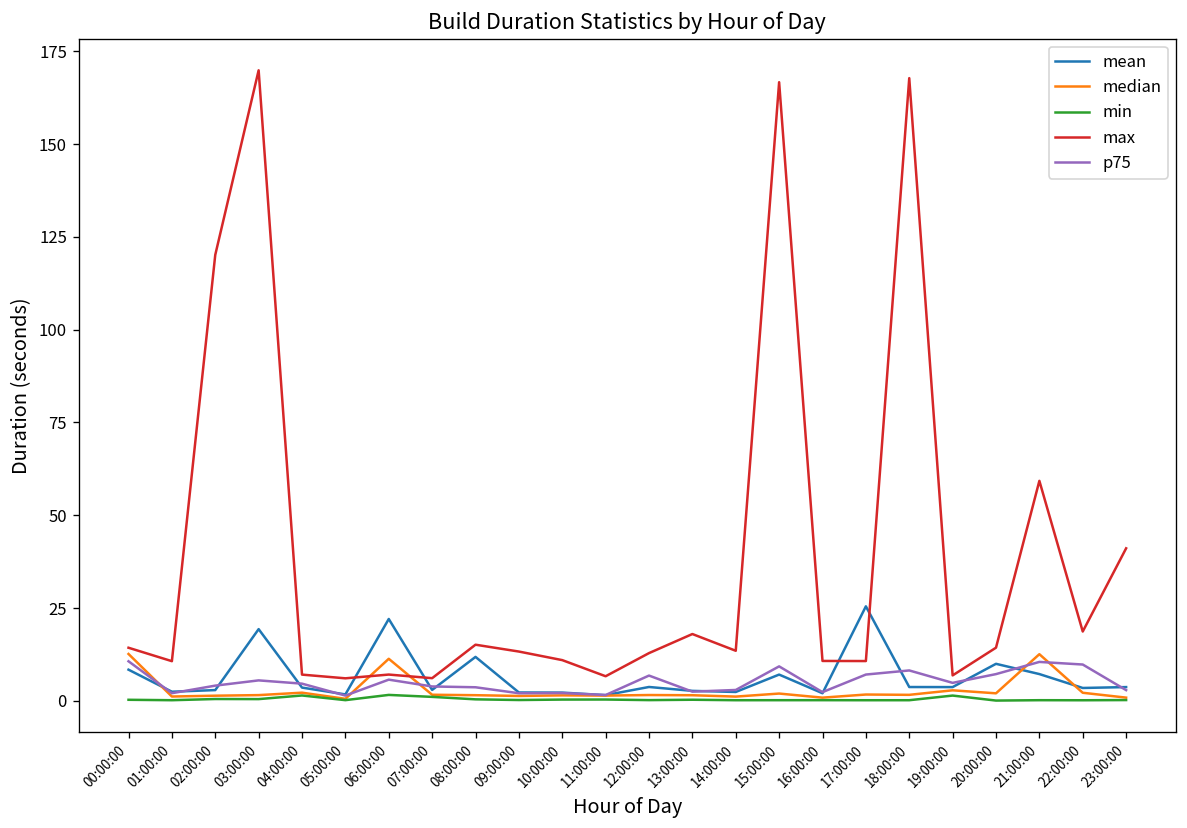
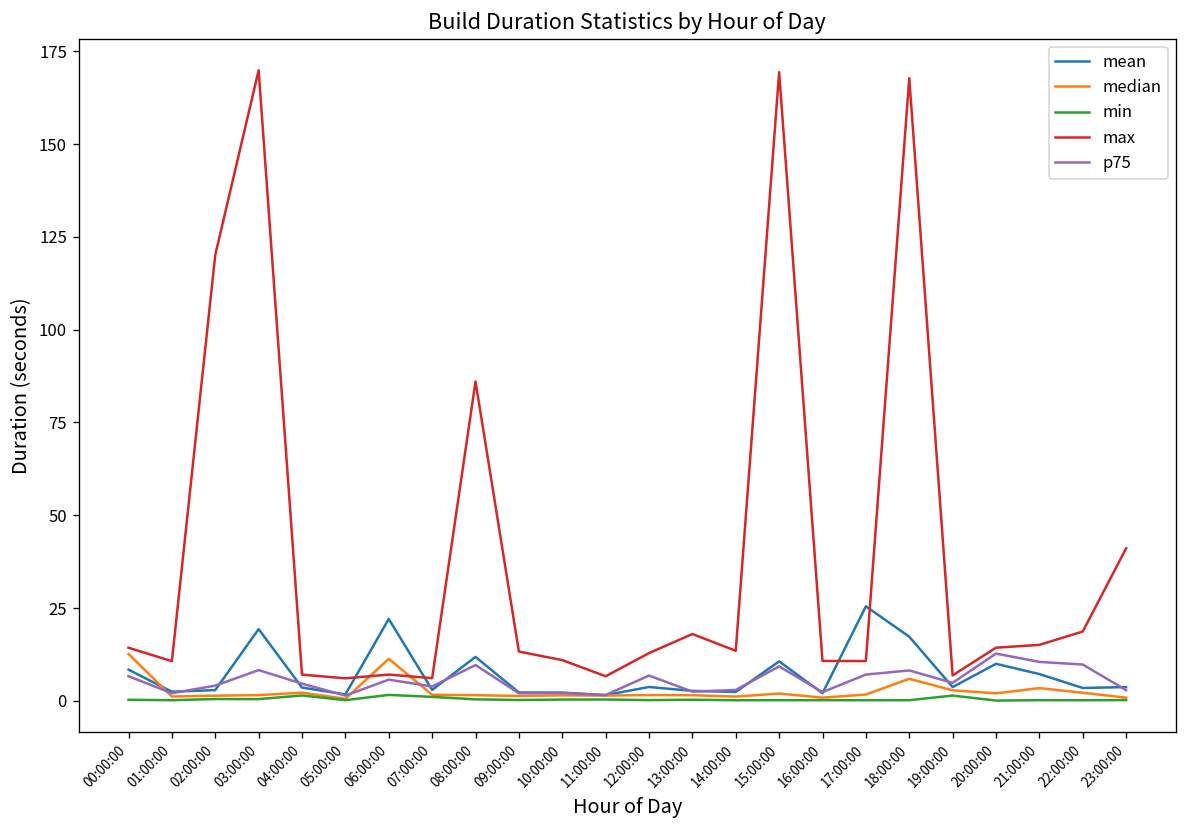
  {
    "mean": {
      "00:00:00": 8,
      "02:00:00": 3,
      "03:00:00": 19,
      "04:00:00": 4,
      "06:00:00": 22,
      "07:00:00": 3,
      "08:00:00": 12,
      "12:00:00": 4,
-     "15:00:00": 7,
+     "15:00:00": 11,
      "17:00:00": 25,
-     "18:00:00": 4,
+     "18:00:00": 17,
      "19:00:00": 4,
      "20:00:00": 10,
      "21:00:00": 7,
      "22:00:00": 3
    },
    "median": {
      "00:00:00": 13,
      "01:00:00": 1,
      "02:00:00": 1,
      "03:00:00": 2,
      "06:00:00": 11,
      "08:00:00": 2,
      "12:00:00": 2,
      "13:00:00": 1,
      "14:00:00": 1,
      "15:00:00": 2,
      "17:00:00": 2,
-     "18:00:00": 2,
+     "18:00:00": 6,
      "19:00:00": 3,
      "20:00:00": 2,
-     "21:00:00": 13,
+     "21:00:00": 3,
      "22:00:00": 2
    },
    "min": {
      "00:00:00": 0,
      "01:00:00": 0,
      "02:00:00": 0,
      "03:00:00": 0,
      "06:00:00": 2,
      "08:00:00": 0,
      "09:00:00": 0,
      "10:00:00": 0,
      "11:00:00": 0,
      "12:00:00": 0,
      "13:00:00": 0,
      "14:00:00": 0,
      "15:00:00": 0,
      "17:00:00": 0,
      "18:00:00": 0,
      "19:00:00": 1,
      "20:00:00": 0,
      "21:00:00": 0,
      "22:00:00": 0
    },
    "max": {
      "00:00:00": 14,
      "01:00:00": 11,
      "02:00:00": 120,
      "03:00:00": 170,
      "04:00:00": 7,
      "05:00:00": 6,
      "06:00:00": 7,
      "07:00:00": 6,
-     "08:00:00": 15,
+     "08:00:00": 86,
      "09:00:00": 13,
      "10:00:00": 11,
      "11:00:00": 7,
      "12:00:00": 13,
      "13:00:00": 18,
      "14:00:00": 13,
-     "15:00:00": 167,
+     "15:00:00": 169,
      "16:00:00": 11,
      "17:00:00": 11,
      "18:00:00": 168,
      "19:00:00": 7,
      "20:00:00": 14,
-     "21:00:00": 59,
+     "21:00:00": 15,
      "22:00:00": 19,
      "23:00:00": 41
    },
    "p75": {
-     "00:00:00": 11,
+     "00:00:00": 7,
      "02:00:00": 4,
-     "03:00:00": 6,
+     "03:00:00": 8,
      "04:00:00": 5,
      "06:00:00": 6,
      "07:00:00": 4,
-     "08:00:00": 4,
+     "08:00:00": 10,
      "12:00:00": 7,
      "15:00:00": 9,
      "17:00:00": 7,
      "18:00:00": 8,
      "19:00:00": 5,
-     "20:00:00": 7,
+     "20:00:00": 13,
      "21:00:00": 10,
      "22:00:00": 10
    }
  }
